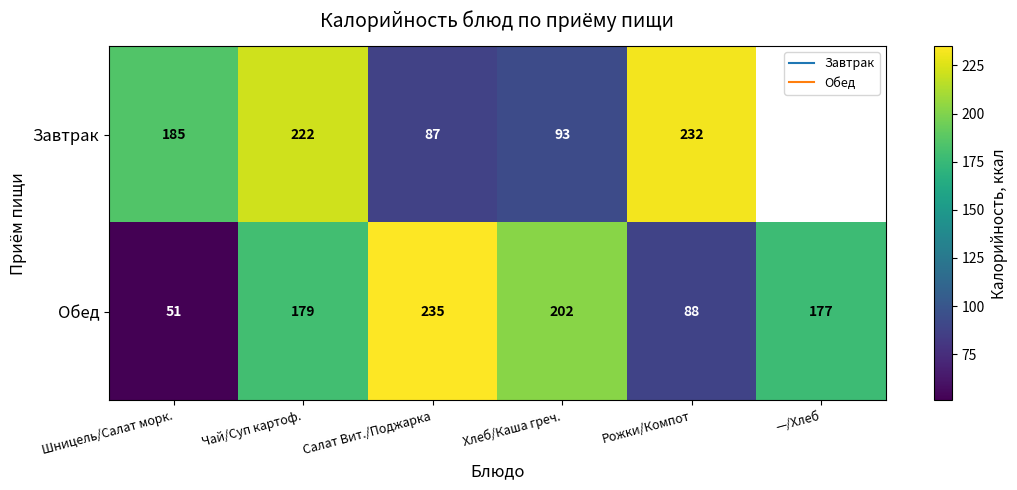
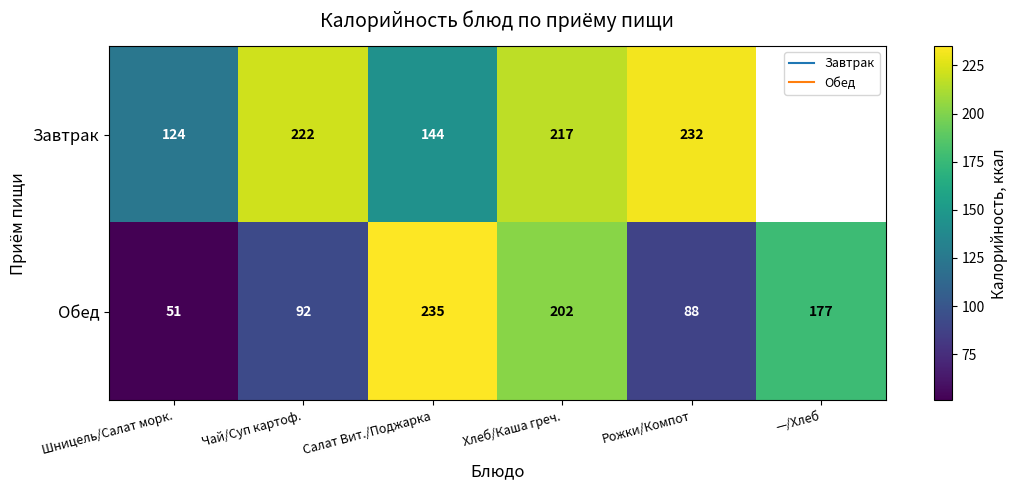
  {
    "Завтрак": {
-     "Шницель/Салат морк.": 185,
+     "Шницель/Салат морк.": 124,
      "Чай/Суп картоф.": 222,
-     "Салат Вит./Поджарка": 87,
-     "Хлеб/Каша греч.": 93,
+     "Салат Вит./Поджарка": 144,
+     "Хлеб/Каша греч.": 217,
      "Рожки/Компот": 232
    },
    "Обед": {
      "Шницель/Салат морк.": 51,
-     "Чай/Суп картоф.": 179,
+     "Чай/Суп картоф.": 92,
      "Салат Вит./Поджарка": 235,
      "Хлеб/Каша греч.": 202,
      "Рожки/Компот": 88,
      "—/Хлеб": 177
    }
  }
